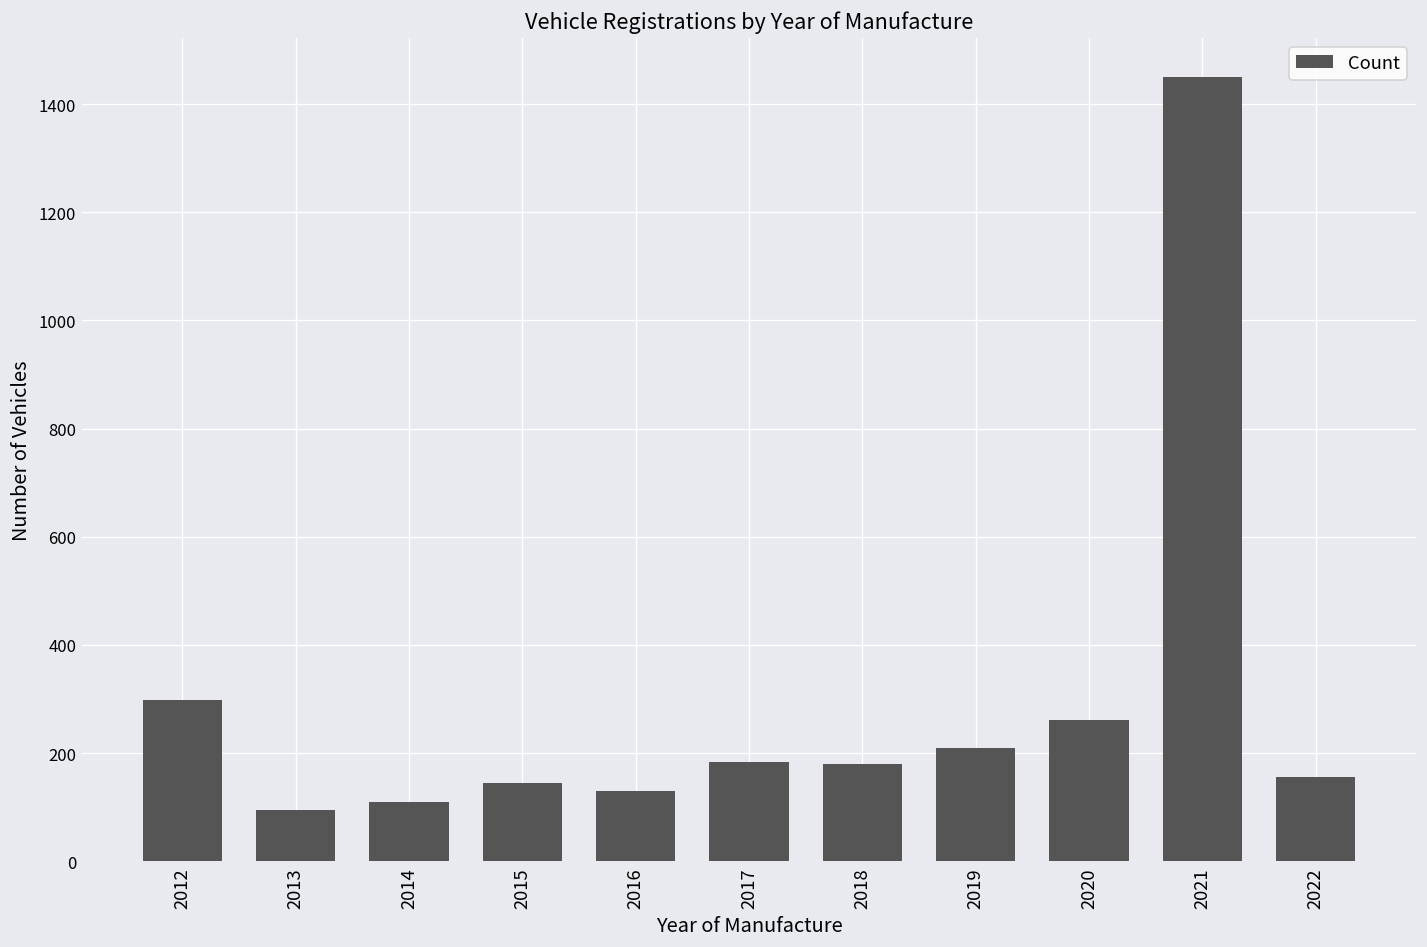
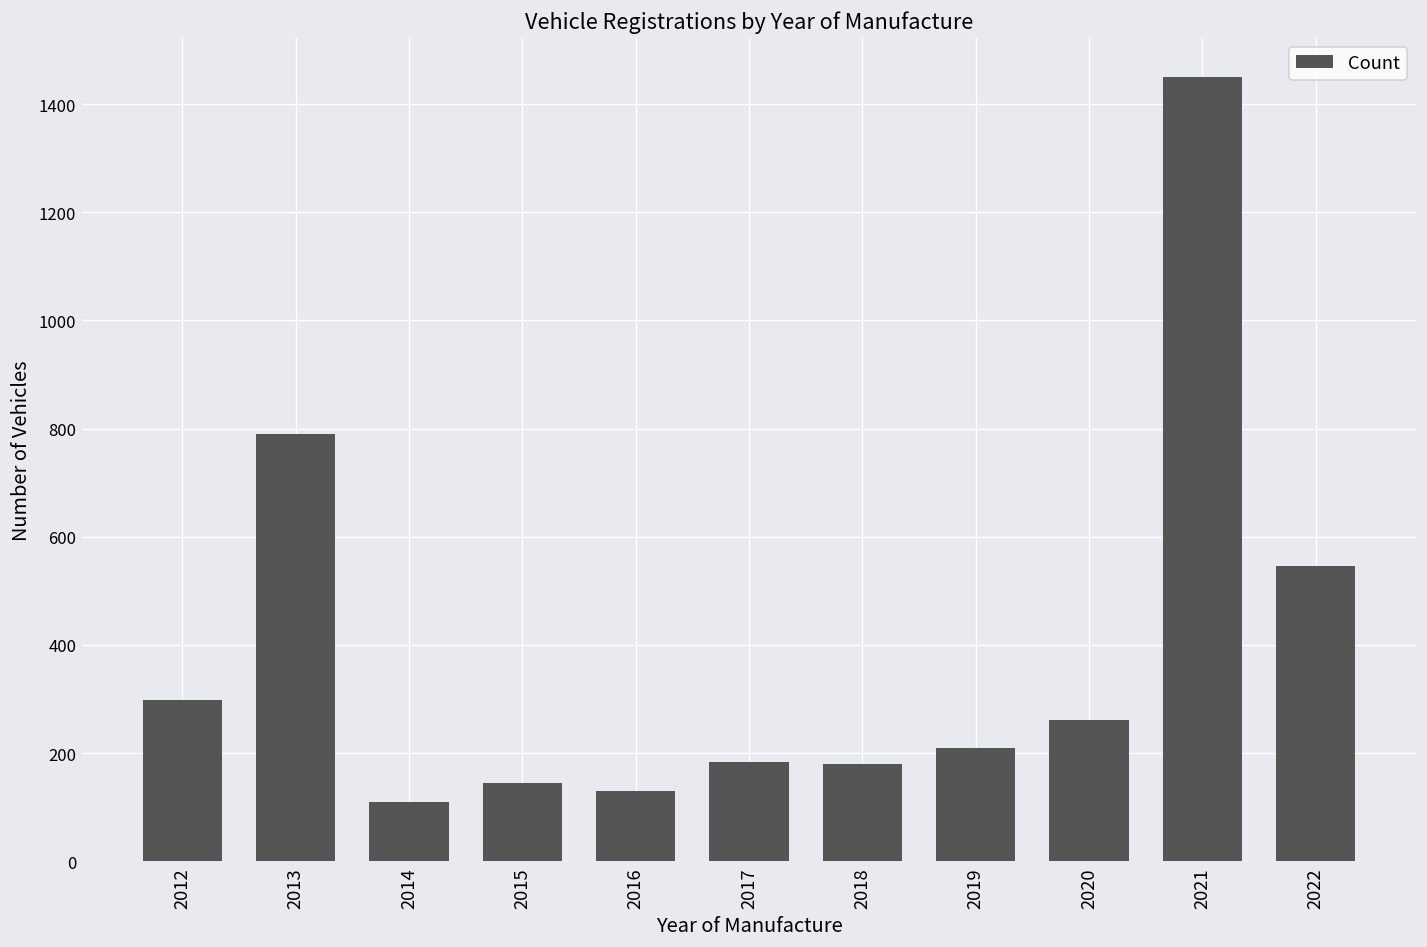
  {
    "2012": 300,
-   "2013": 100,
+   "2013": 790,
    "2014": 110,
    "2015": 150,
    "2016": 130,
    "2017": 180,
    "2018": 180,
    "2019": 210,
    "2020": 260,
    "2021": 1450,
-   "2022": 160
+   "2022": 550
  }
